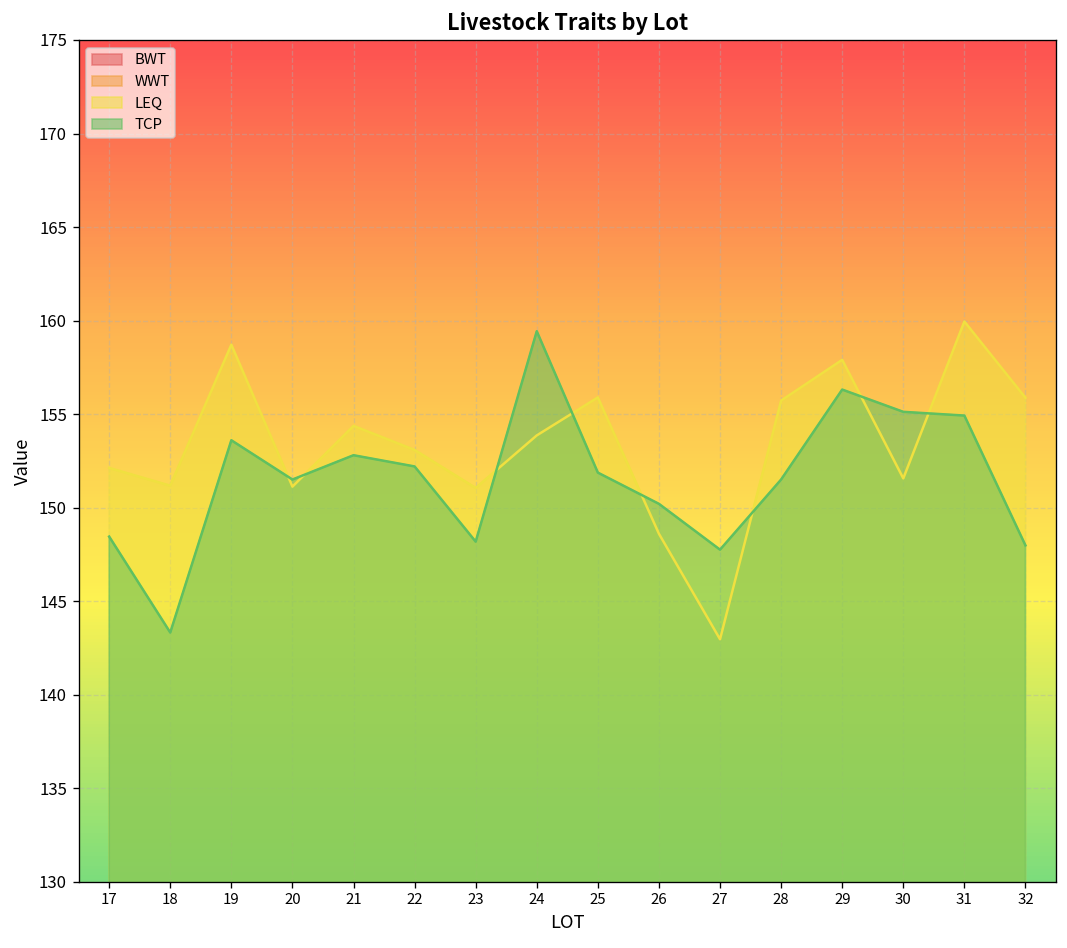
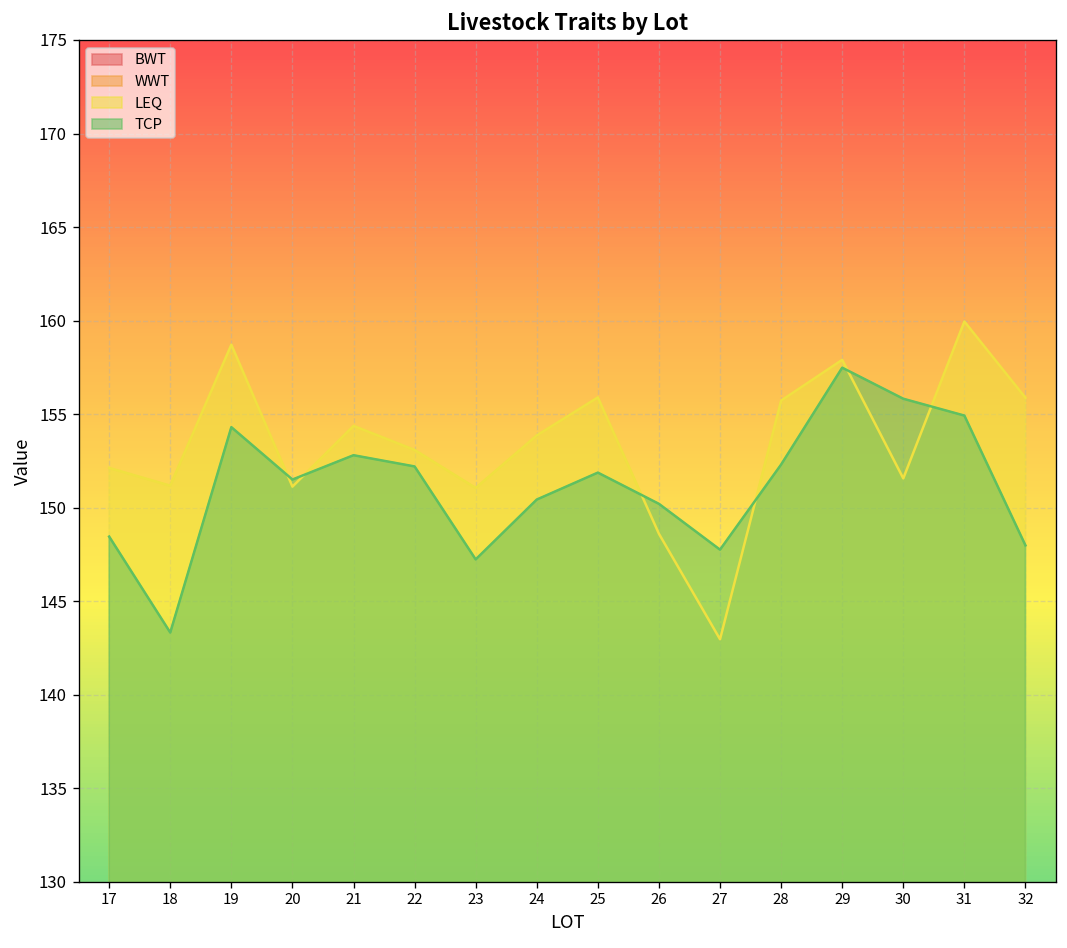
  {
    "TCP": {
      "17": 148.5,
      "18": 143.3,
-     "19": 153.6,
+     "19": 154.3,
      "20": 151.5,
      "21": 152.8,
      "22": 152.2,
-     "23": 148.2,
-     "24": 159.4,
+     "23": 147.2,
+     "24": 150.4,
      "25": 151.9,
      "26": 150.2,
      "27": 147.8,
-     "28": 151.5,
-     "29": 156.3,
-     "30": 155.1,
+     "28": 152.3,
+     "29": 157.5,
+     "30": 155.8,
      "31": 154.9,
      "32": 148.0
    }
  }
